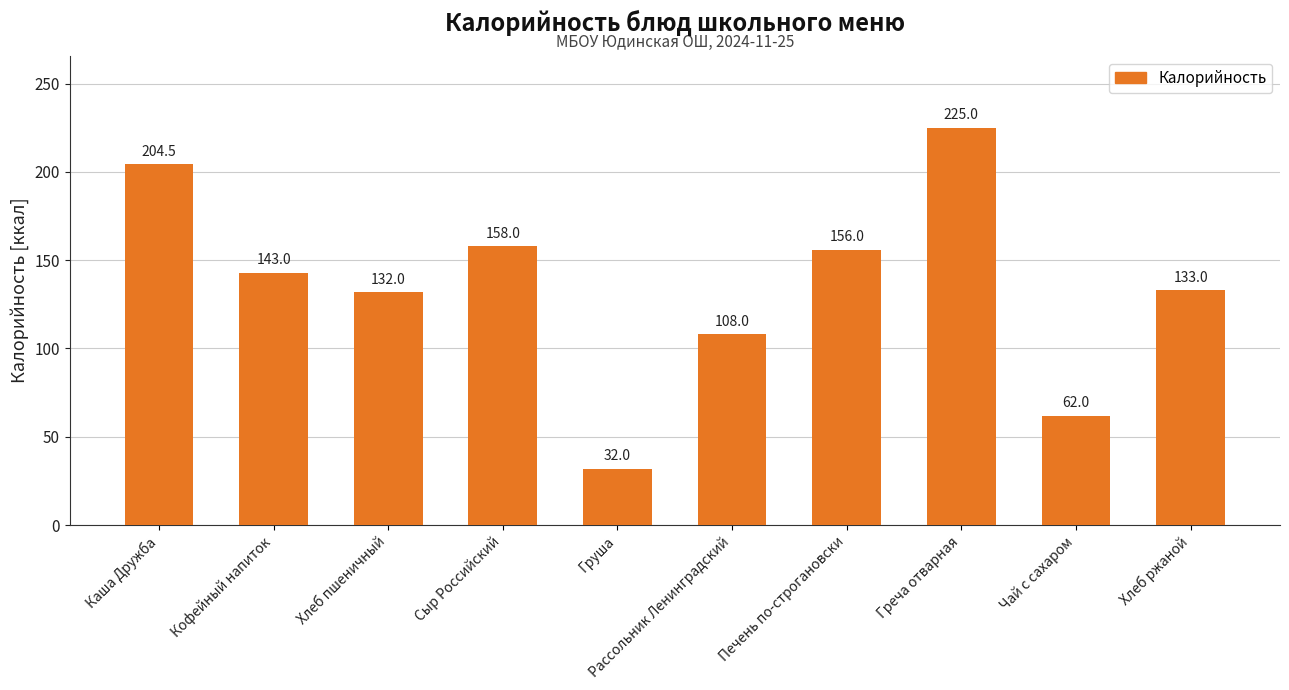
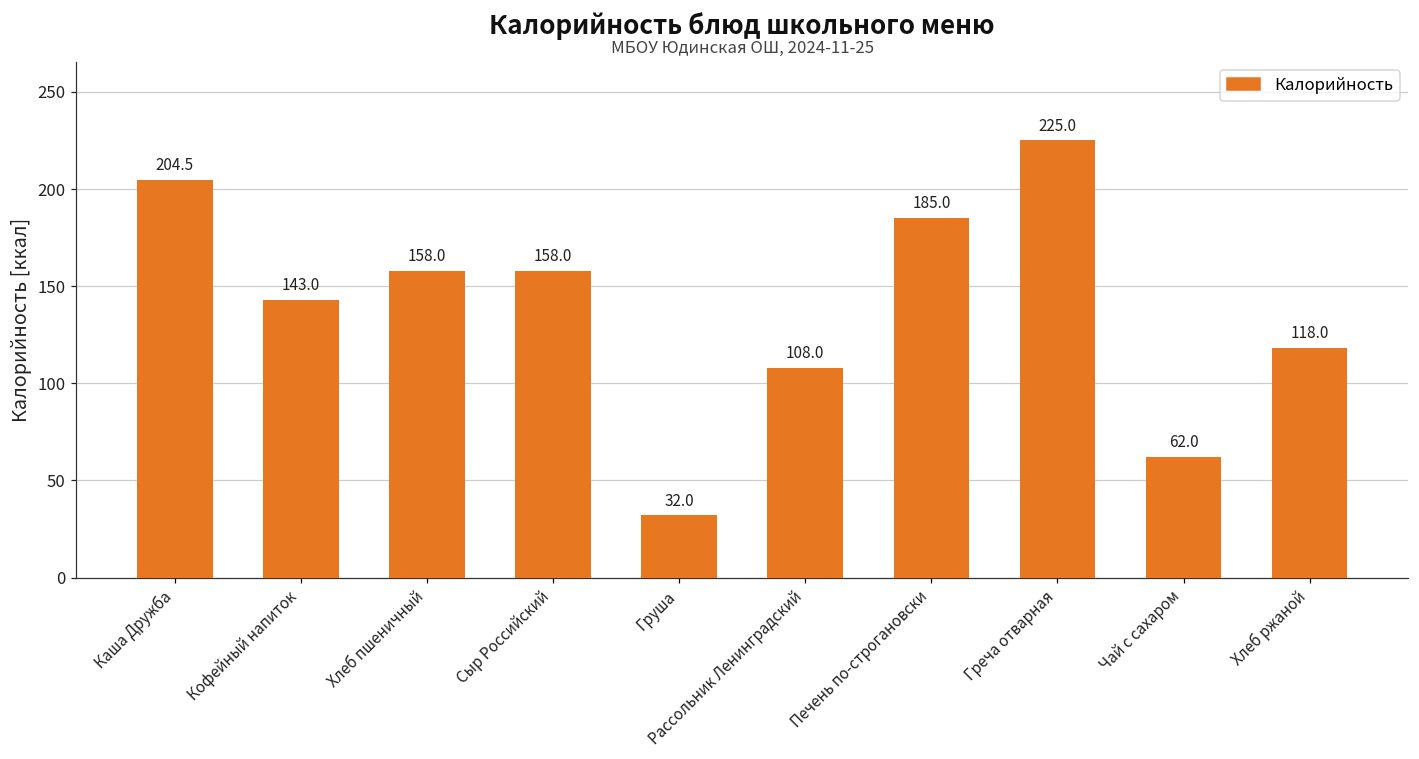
  {
    "Каша Дружба": 204.5,
    "Кофейный напиток": 143.0,
-   "Хлеб пшеничный": 132.0,
+   "Хлеб пшеничный": 158.0,
    "Сыр Российский": 158.0,
    "Груша": 32.0,
    "Рассольник Ленинградский": 108.0,
-   "Печень по-строгановски": 156.0,
+   "Печень по-строгановски": 185.0,
    "Греча отварная": 225.0,
    "Чай с сахаром": 62.0,
-   "Хлеб ржаной": 133.0
+   "Хлеб ржаной": 118.0
  }
